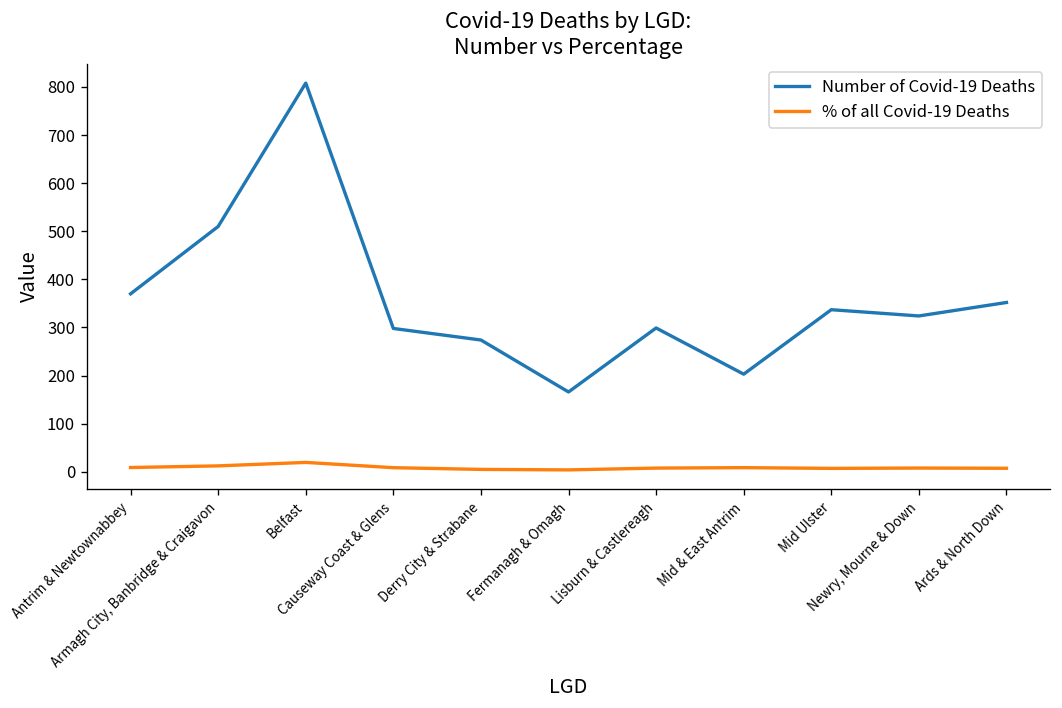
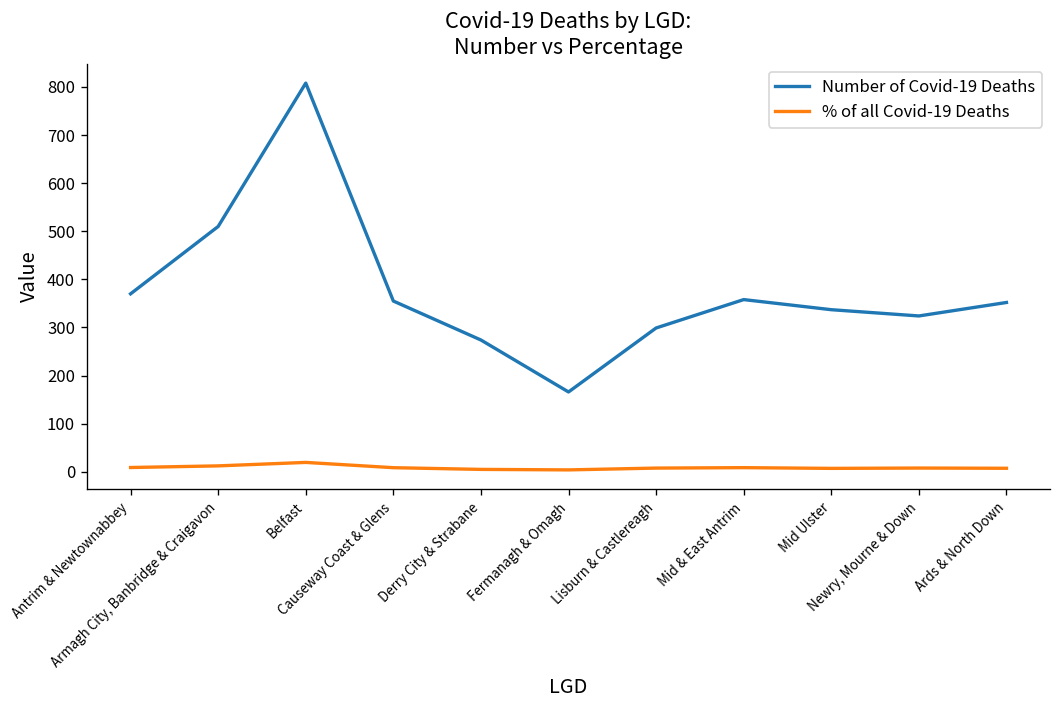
  {
    "Number of Covid-19 Deaths": {
      "Antrim & Newtownabbey": 370,
      "Armagh City, Banbridge & Craigavon": 510,
      "Belfast": 810,
-     "Causeway Coast & Glens": 300,
+     "Causeway Coast & Glens": 360,
      "Derry City & Strabane": 270,
      "Fermanagh & Omagh": 170,
      "Lisburn & Castlereagh": 300,
-     "Mid & East Antrim": 200,
+     "Mid & East Antrim": 360,
      "Mid Ulster": 340,
      "Newry, Mourne & Down": 320,
      "Ards & North Down": 350
    },
    "% of all Covid-19 Deaths": {
      "Antrim & Newtownabbey": 10,
      "Armagh City, Banbridge & Craigavon": 10,
      "Belfast": 20,
      "Causeway Coast & Glens": 10,
      "Derry City & Strabane": 10,
      "Fermanagh & Omagh": 0,
      "Lisburn & Castlereagh": 10,
      "Mid & East Antrim": 10,
      "Mid Ulster": 10,
      "Newry, Mourne & Down": 10,
      "Ards & North Down": 10
    }
  }
